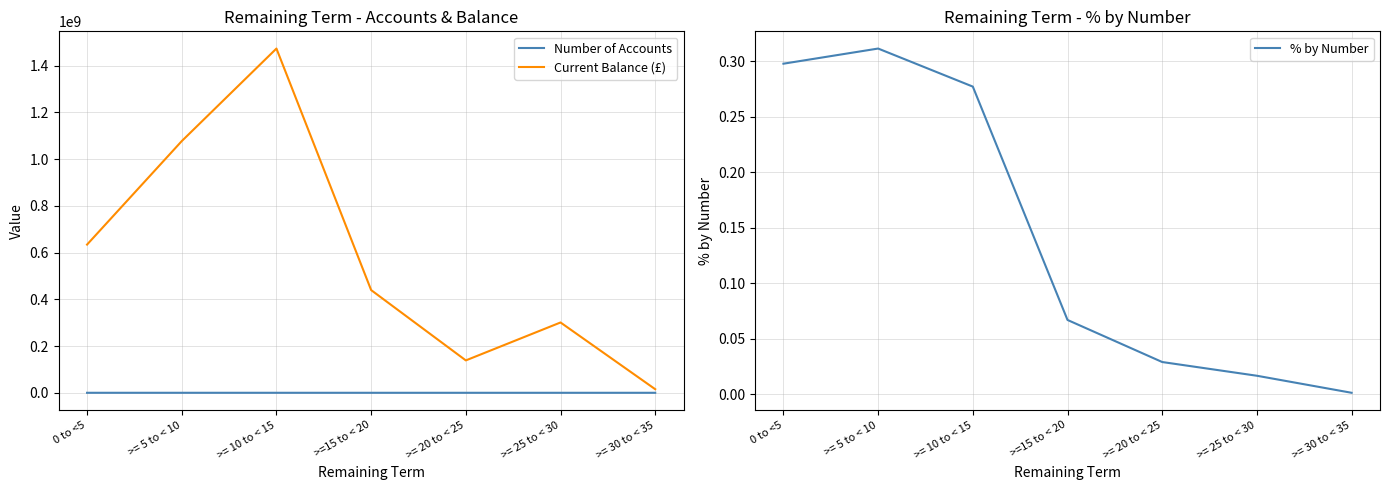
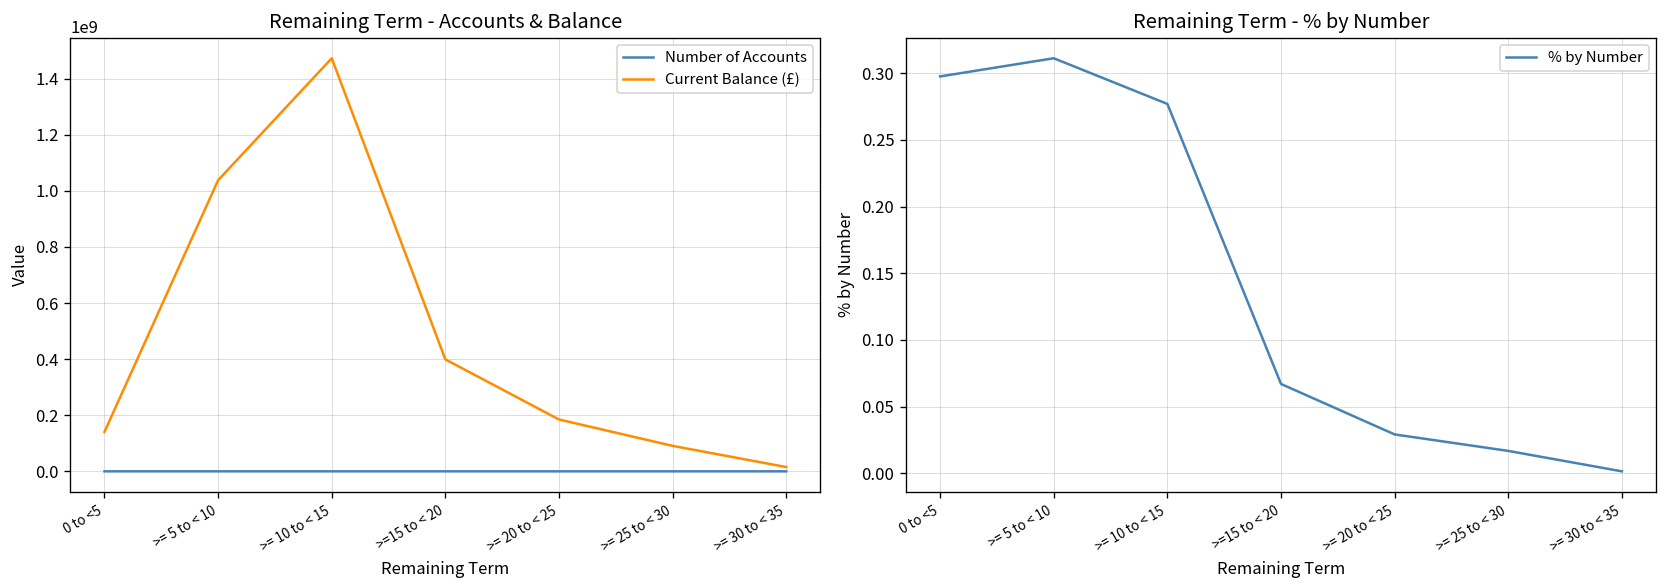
  {
    "Remaining Term - Accounts & Balance": {
      "Number of Accounts": {
        "0 to <5": 0,
        ">= 5 to < 10": 0,
        ">= 10 to < 15": 0,
        ">=15 to < 20": 0,
        ">= 20 to < 25": 0,
        ">= 25 to < 30": 0,
        ">= 30 to < 35": 0
      },
      "Current Balance (£)": {
-       "0 to <5": 630000000,
-       ">= 5 to < 10": 1080000000,
+       "0 to <5": 140000000,
+       ">= 5 to < 10": 1040000000,
        ">= 10 to < 15": 1470000000,
-       ">=15 to < 20": 440000000,
-       ">= 20 to < 25": 140000000,
-       ">= 25 to < 30": 300000000,
+       ">=15 to < 20": 400000000,
+       ">= 20 to < 25": 180000000,
+       ">= 25 to < 30": 90000000,
        ">= 30 to < 35": 20000000
      }
    },
    "Remaining Term - % by Number": {
      "0 to <5": 0.298,
      ">= 5 to < 10": 0.311,
      ">= 10 to < 15": 0.277,
      ">=15 to < 20": 0.067,
      ">= 20 to < 25": 0.029,
      ">= 25 to < 30": 0.017,
      ">= 30 to < 35": 0.001
    }
  }
